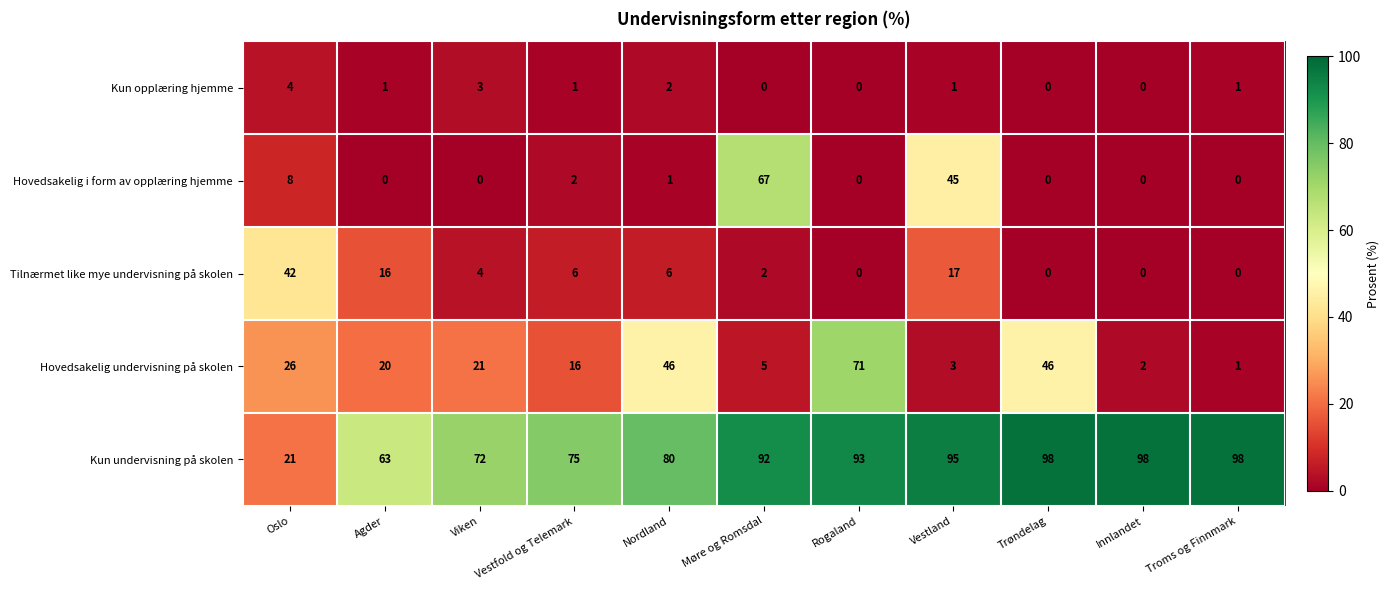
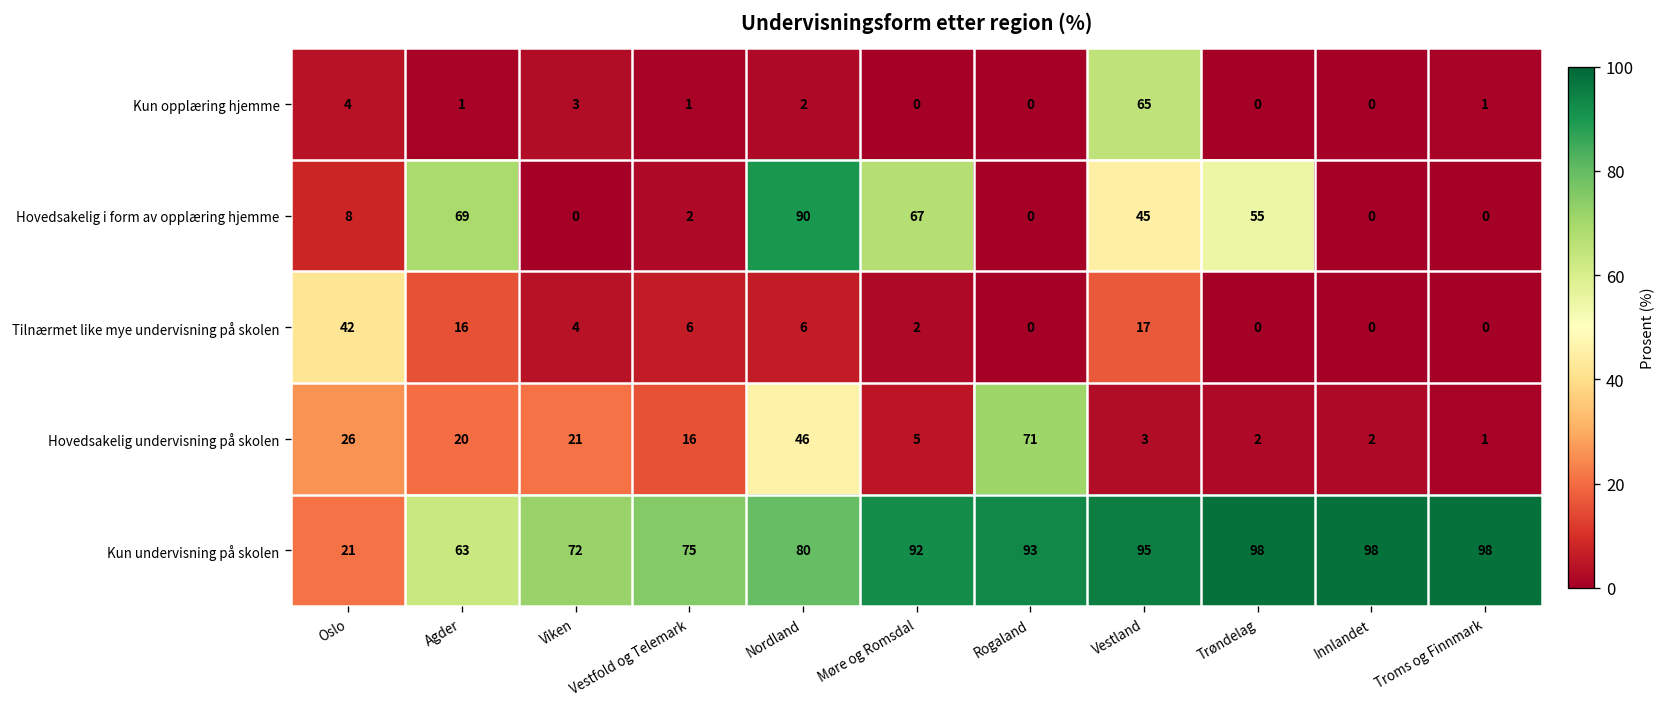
  {
    "Kun opplæring hjemme": {
      "Oslo": 4,
      "Agder": 1,
      "Viken": 3,
      "Vestfold og Telemark": 1,
      "Nordland": 2,
      "Møre og Romsdal": 0,
      "Rogaland": 0,
-     "Vestland": 1,
+     "Vestland": 65,
      "Trøndelag": 0,
      "Innlandet": 0,
      "Troms og Finnmark": 1
    },
    "Hovedsakelig i form av opplæring hjemme": {
      "Oslo": 8,
-     "Agder": 0,
+     "Agder": 69,
      "Viken": 0,
      "Vestfold og Telemark": 2,
-     "Nordland": 1,
+     "Nordland": 90,
      "Møre og Romsdal": 67,
      "Rogaland": 0,
      "Vestland": 45,
-     "Trøndelag": 0,
+     "Trøndelag": 55,
      "Innlandet": 0,
      "Troms og Finnmark": 0
    },
    "Tilnærmet like mye undervisning på skolen": {
      "Oslo": 42,
      "Agder": 16,
      "Viken": 4,
      "Vestfold og Telemark": 6,
      "Nordland": 6,
      "Møre og Romsdal": 2,
      "Rogaland": 0,
      "Vestland": 17,
      "Trøndelag": 0,
      "Innlandet": 0,
      "Troms og Finnmark": 0
    },
    "Hovedsakelig undervisning på skolen": {
      "Oslo": 26,
      "Agder": 20,
      "Viken": 21,
      "Vestfold og Telemark": 16,
      "Nordland": 46,
      "Møre og Romsdal": 5,
      "Rogaland": 71,
      "Vestland": 3,
-     "Trøndelag": 46,
+     "Trøndelag": 2,
      "Innlandet": 2,
      "Troms og Finnmark": 1
    },
    "Kun undervisning på skolen": {
      "Oslo": 21,
      "Agder": 63,
      "Viken": 72,
      "Vestfold og Telemark": 75,
      "Nordland": 80,
      "Møre og Romsdal": 92,
      "Rogaland": 93,
      "Vestland": 95,
      "Trøndelag": 98,
      "Innlandet": 98,
      "Troms og Finnmark": 98
    }
  }
